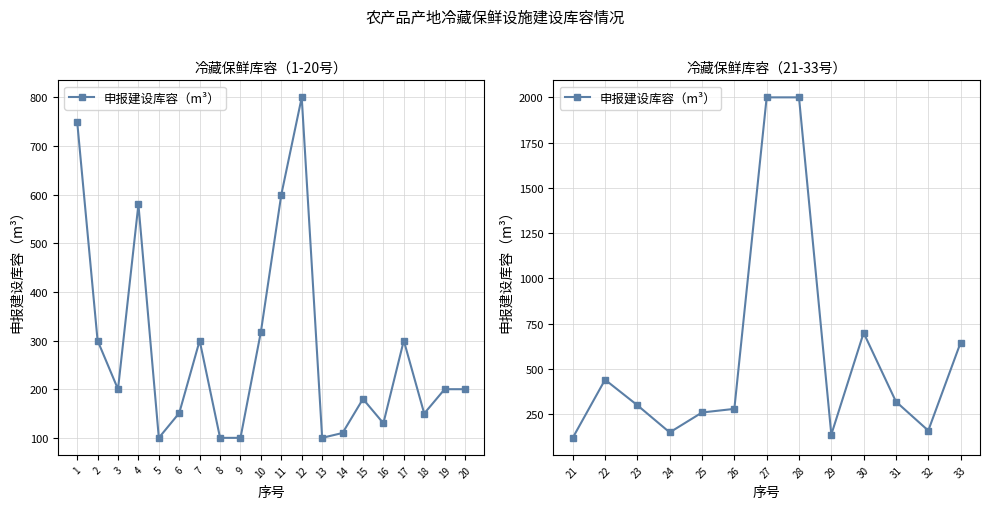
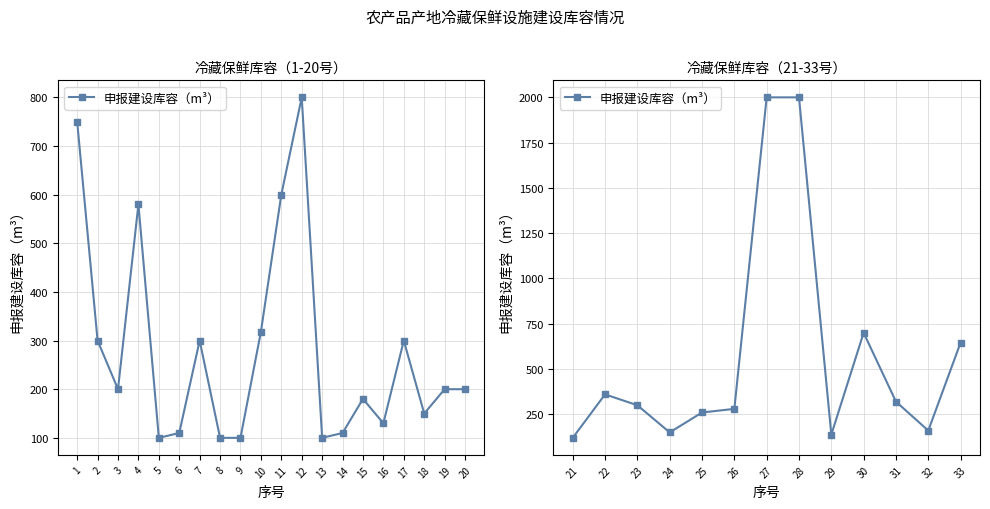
  {
    "冷藏保鲜库容（1-20号）": {
      "1": 750,
      "2": 300,
      "3": 200,
      "4": 580,
      "5": 100,
-     "6": 150,
+     "6": 110,
      "7": 300,
      "8": 100,
      "9": 100,
      "10": 320,
      "11": 600,
      "12": 800,
      "13": 100,
      "14": 110,
      "15": 180,
      "16": 130,
      "17": 300,
      "18": 150,
      "19": 200,
      "20": 200
    },
    "冷藏保鲜库容（21-33号）": {
      "21": 120,
-     "22": 440,
+     "22": 360,
      "23": 300,
      "24": 150,
      "25": 260,
      "26": 280,
      "27": 2000,
      "28": 2000,
      "29": 140,
      "30": 700,
      "31": 320,
      "32": 160,
      "33": 650
    }
  }
